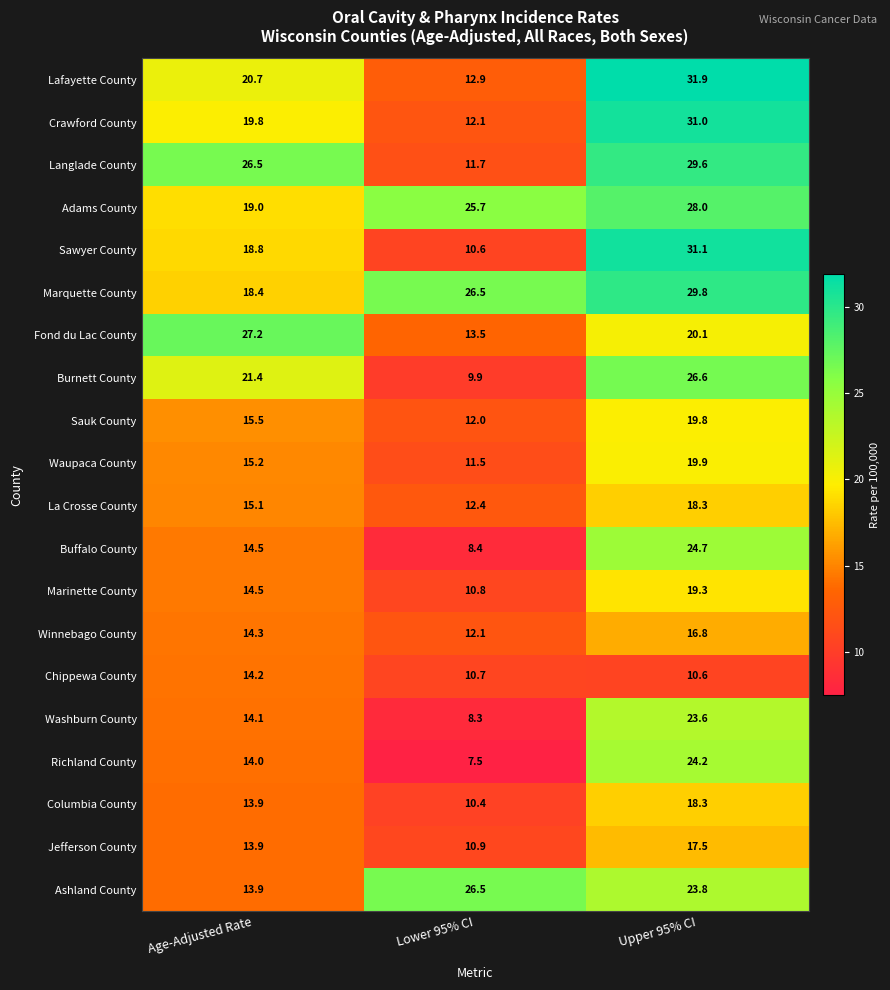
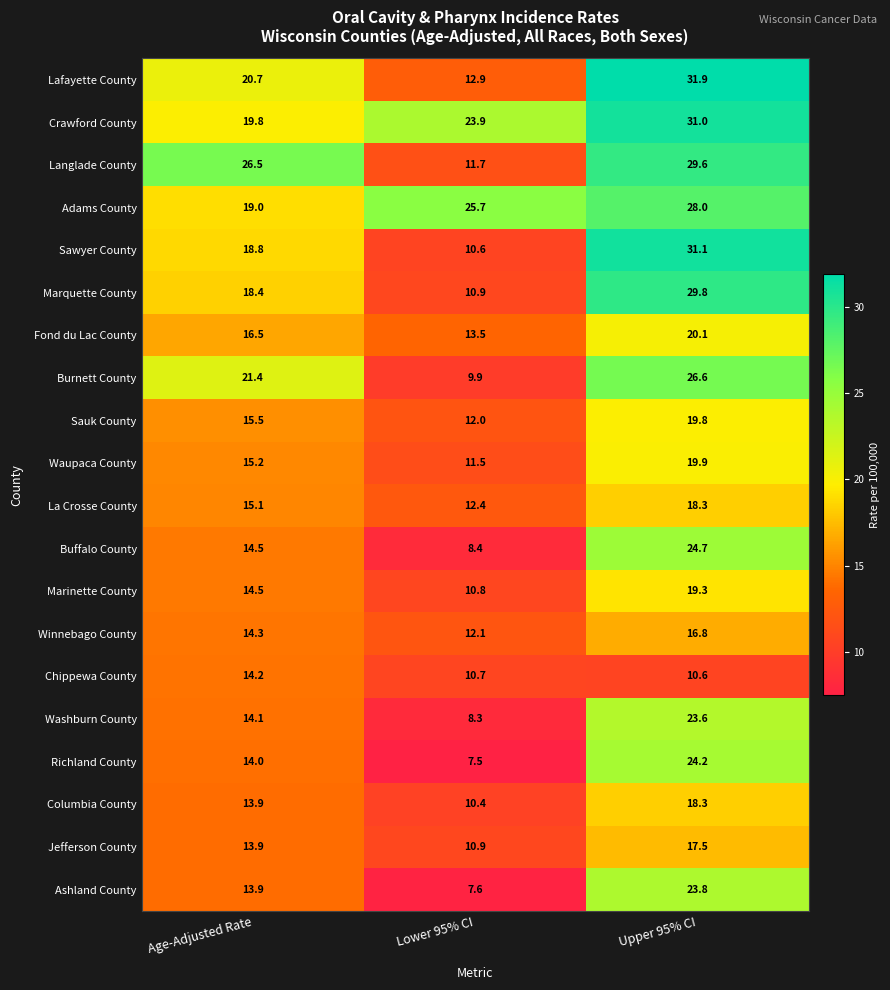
  {
    "Lafayette County": {
      "Age-Adjusted Rate": 20.7,
      "Lower 95% CI": 12.9,
      "Upper 95% CI": 31.9
    },
    "Crawford County": {
      "Age-Adjusted Rate": 19.8,
-     "Lower 95% CI": 12.1,
+     "Lower 95% CI": 23.9,
      "Upper 95% CI": 31.0
    },
    "Langlade County": {
      "Age-Adjusted Rate": 26.5,
      "Lower 95% CI": 11.7,
      "Upper 95% CI": 29.6
    },
    "Adams County": {
      "Age-Adjusted Rate": 19.0,
      "Lower 95% CI": 25.7,
      "Upper 95% CI": 28.0
    },
    "Sawyer County": {
      "Age-Adjusted Rate": 18.8,
      "Lower 95% CI": 10.6,
      "Upper 95% CI": 31.1
    },
    "Marquette County": {
      "Age-Adjusted Rate": 18.4,
-     "Lower 95% CI": 26.5,
+     "Lower 95% CI": 10.9,
      "Upper 95% CI": 29.8
    },
    "Fond du Lac County": {
-     "Age-Adjusted Rate": 27.2,
+     "Age-Adjusted Rate": 16.5,
      "Lower 95% CI": 13.5,
      "Upper 95% CI": 20.1
    },
    "Burnett County": {
      "Age-Adjusted Rate": 21.4,
      "Lower 95% CI": 9.9,
      "Upper 95% CI": 26.6
    },
    "Sauk County": {
      "Age-Adjusted Rate": 15.5,
      "Lower 95% CI": 12.0,
      "Upper 95% CI": 19.8
    },
    "Waupaca County": {
      "Age-Adjusted Rate": 15.2,
      "Lower 95% CI": 11.5,
      "Upper 95% CI": 19.9
    },
    "La Crosse County": {
      "Age-Adjusted Rate": 15.1,
      "Lower 95% CI": 12.4,
      "Upper 95% CI": 18.3
    },
    "Buffalo County": {
      "Age-Adjusted Rate": 14.5,
      "Lower 95% CI": 8.4,
      "Upper 95% CI": 24.7
    },
    "Marinette County": {
      "Age-Adjusted Rate": 14.5,
      "Lower 95% CI": 10.8,
      "Upper 95% CI": 19.3
    },
    "Winnebago County": {
      "Age-Adjusted Rate": 14.3,
      "Lower 95% CI": 12.1,
      "Upper 95% CI": 16.8
    },
    "Chippewa County": {
      "Age-Adjusted Rate": 14.2,
      "Lower 95% CI": 10.7,
      "Upper 95% CI": 10.6
    },
    "Washburn County": {
      "Age-Adjusted Rate": 14.1,
      "Lower 95% CI": 8.3,
      "Upper 95% CI": 23.6
    },
    "Richland County": {
      "Age-Adjusted Rate": 14.0,
      "Lower 95% CI": 7.5,
      "Upper 95% CI": 24.2
    },
    "Columbia County": {
      "Age-Adjusted Rate": 13.9,
      "Lower 95% CI": 10.4,
      "Upper 95% CI": 18.3
    },
    "Jefferson County": {
      "Age-Adjusted Rate": 13.9,
      "Lower 95% CI": 10.9,
      "Upper 95% CI": 17.5
    },
    "Ashland County": {
      "Age-Adjusted Rate": 13.9,
-     "Lower 95% CI": 26.5,
+     "Lower 95% CI": 7.6,
      "Upper 95% CI": 23.8
    }
  }
